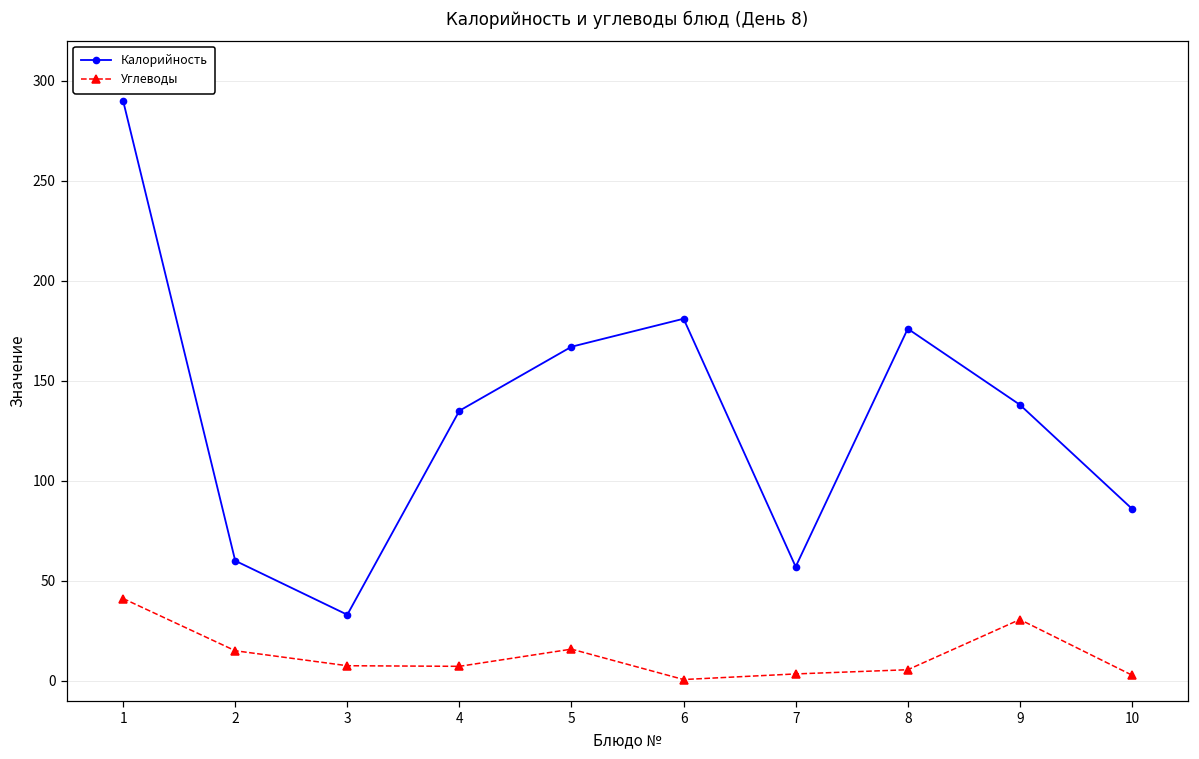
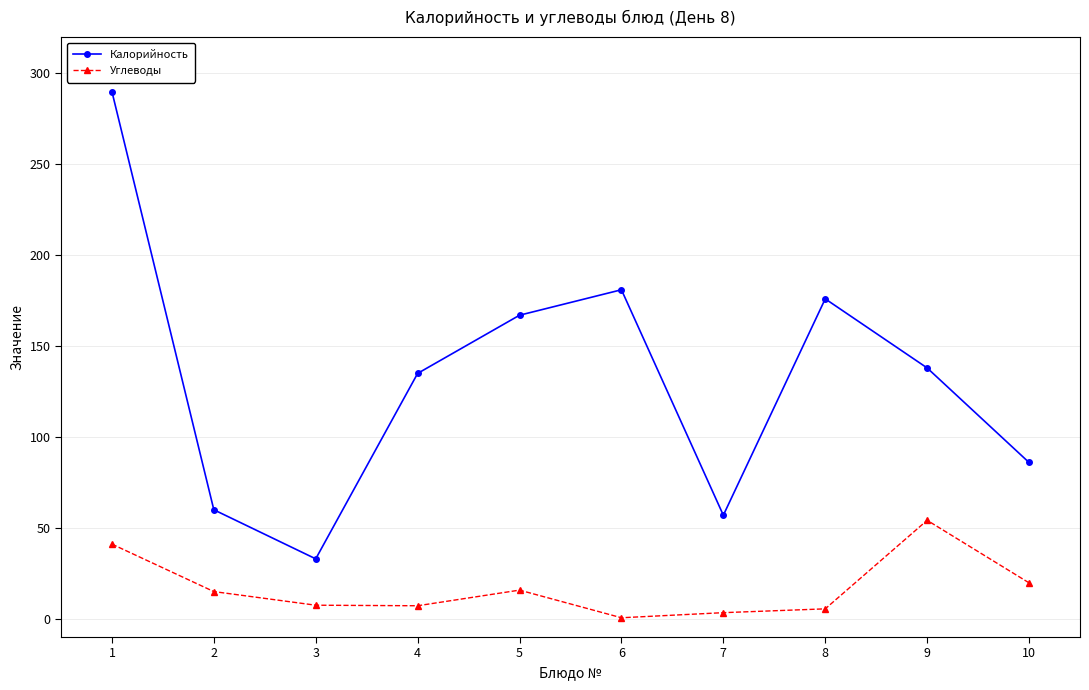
  {
    "Калорийность": {
      "1": 290,
      "2": 60,
      "3": 33,
      "4": 135,
      "5": 167,
      "6": 181,
      "7": 57,
      "8": 176,
      "9": 138,
      "10": 86
    },
    "Углеводы": {
      "1": 41,
      "2": 15,
      "3": 8,
      "4": 7,
      "5": 16,
      "6": 1,
      "7": 3,
      "8": 6,
-     "9": 31,
-     "10": 3
+     "9": 54,
+     "10": 20
    }
  }
